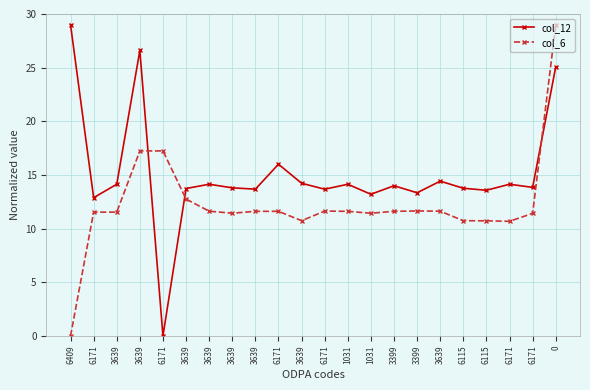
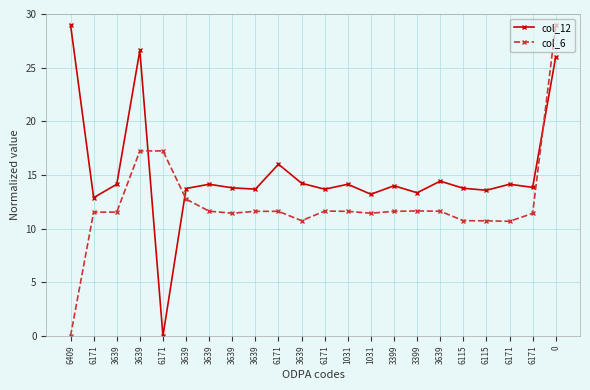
  {
    "col_12": {
      "6409": 29.0,
-     "0": 25.1
+     "0": 26.0
    },
    "col_6": {
      "6409": 0.0
    }
  }
